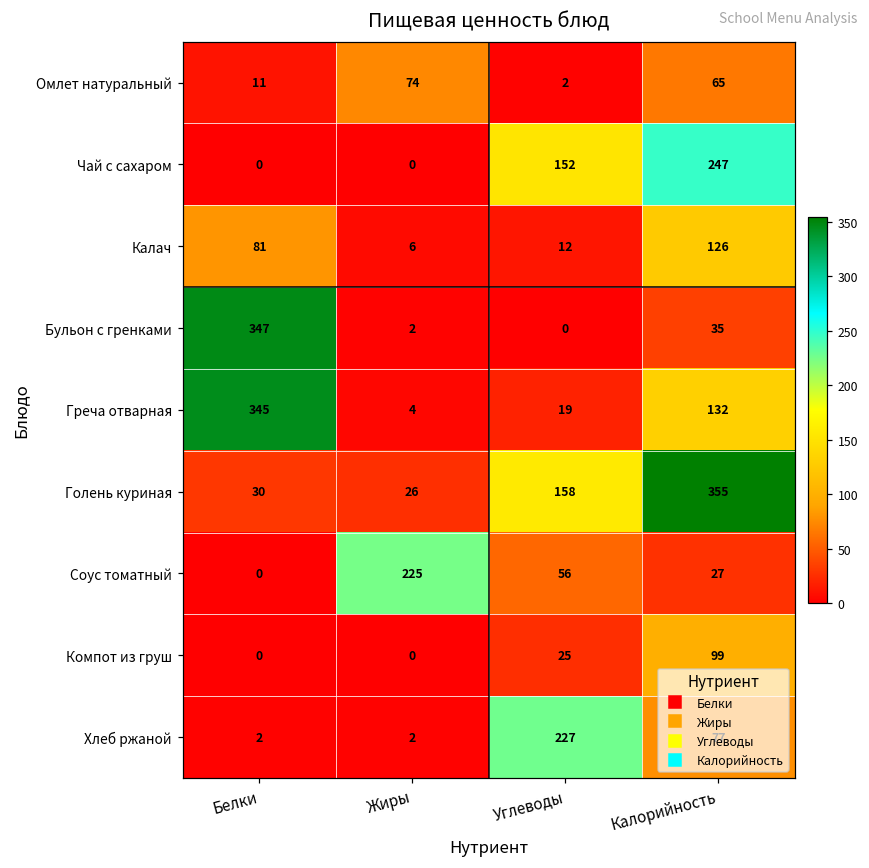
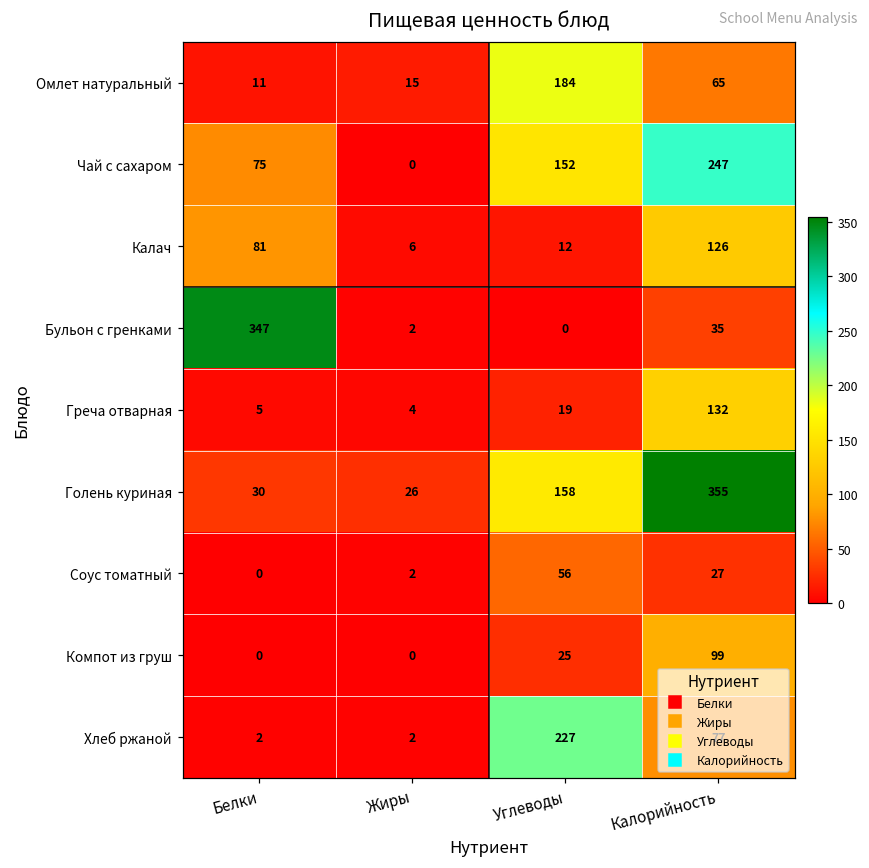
  {
    "Омлет натуральный": {
      "Белки": 11,
-     "Жиры": 74,
-     "Углеводы": 2,
+     "Жиры": 15,
+     "Углеводы": 184,
      "Калорийность": 65
    },
    "Чай с сахаром": {
-     "Белки": 0,
+     "Белки": 75,
      "Жиры": 0,
      "Углеводы": 152,
      "Калорийность": 247
    },
    "Калач": {
      "Белки": 81,
      "Жиры": 6,
      "Углеводы": 12,
      "Калорийность": 126
    },
    "Бульон с гренками": {
      "Белки": 347,
      "Жиры": 2,
      "Углеводы": 0,
      "Калорийность": 35
    },
    "Греча отварная": {
-     "Белки": 345,
+     "Белки": 5,
      "Жиры": 4,
      "Углеводы": 19,
      "Калорийность": 132
    },
    "Голень куриная": {
      "Белки": 30,
      "Жиры": 26,
      "Углеводы": 158,
      "Калорийность": 355
    },
    "Соус томатный": {
      "Белки": 0,
-     "Жиры": 225,
+     "Жиры": 2,
      "Углеводы": 56,
      "Калорийность": 27
    },
    "Компот из груш": {
      "Белки": 0,
      "Жиры": 0,
      "Углеводы": 25,
      "Калорийность": 99
    },
    "Хлеб ржаной": {
      "Белки": 2,
      "Жиры": 2,
      "Углеводы": 227
    }
  }
